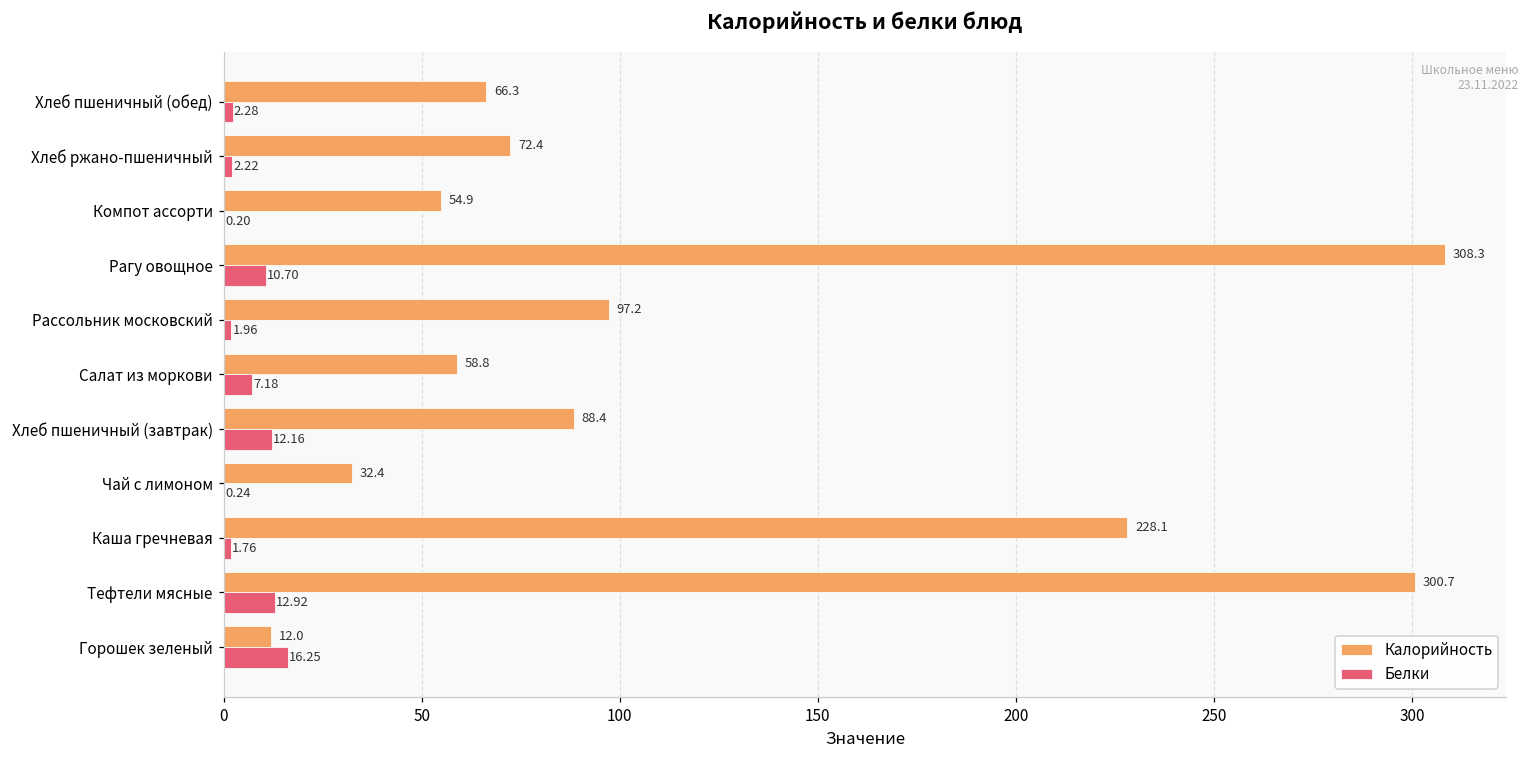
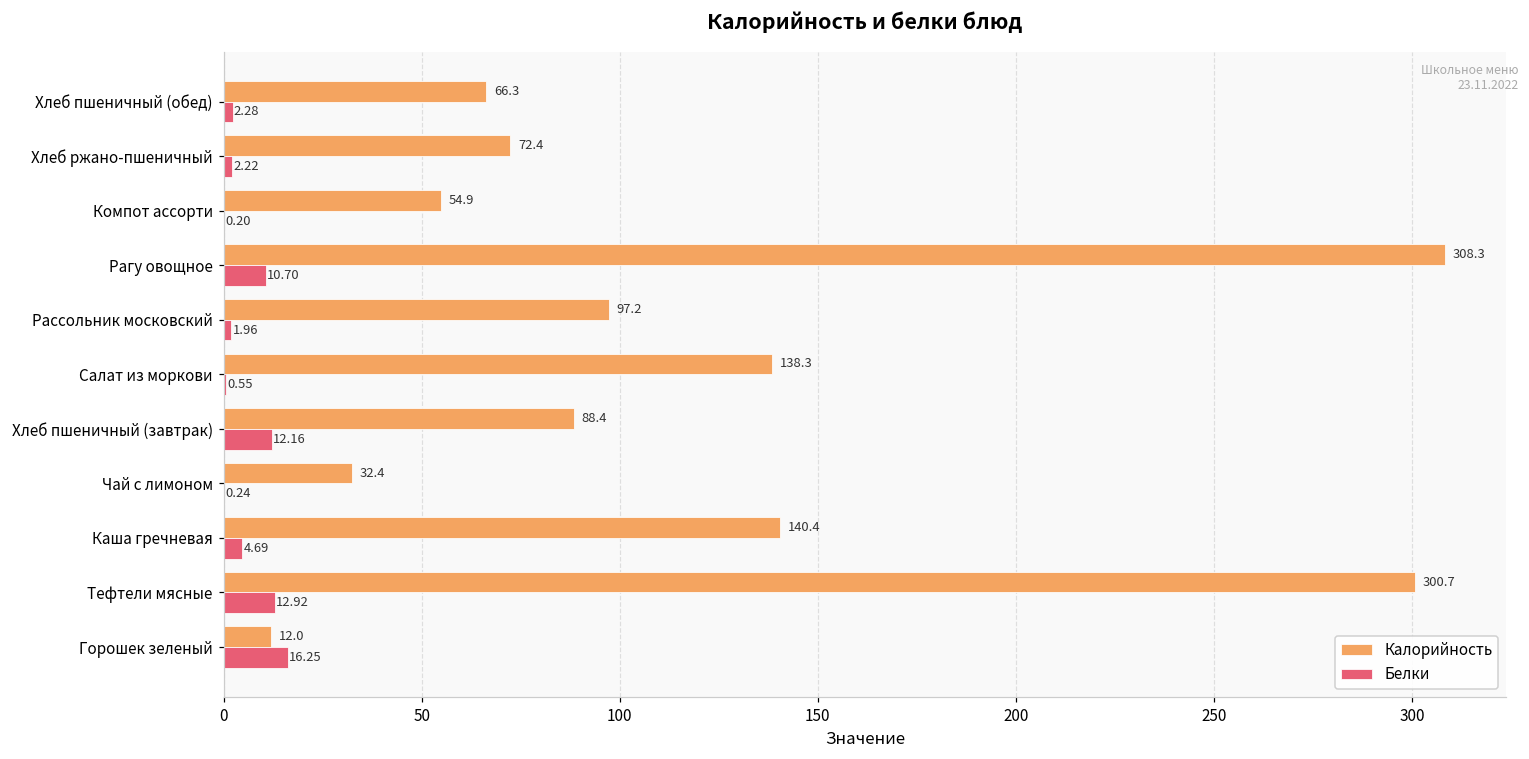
  {
    "Калорийность": {
      "Хлеб пшеничный (обед)": 66.3,
      "Хлеб ржано-пшеничный": 72.4,
      "Компот ассорти": 54.9,
      "Рагу овощное": 308.3,
      "Рассольник московский": 97.2,
-     "Салат из моркови": 58.8,
+     "Салат из моркови": 138.3,
      "Хлеб пшеничный (завтрак)": 88.4,
      "Чай с лимоном": 32.4,
-     "Каша гречневая": 228.1,
+     "Каша гречневая": 140.4,
      "Тефтели мясные": 300.7,
      "Горошек зеленый": 12.0
    },
    "Белки": {
      "Хлеб пшеничный (обед)": 2.28,
      "Хлеб ржано-пшеничный": 2.22,
      "Компот ассорти": 0.20,
      "Рагу овощное": 10.70,
      "Рассольник московский": 1.96,
-     "Салат из моркови": 7.18,
+     "Салат из моркови": 0.55,
      "Хлеб пшеничный (завтрак)": 12.16,
      "Чай с лимоном": 0.24,
-     "Каша гречневая": 1.76,
+     "Каша гречневая": 4.69,
      "Тефтели мясные": 12.92,
      "Горошек зеленый": 16.25
    }
  }
